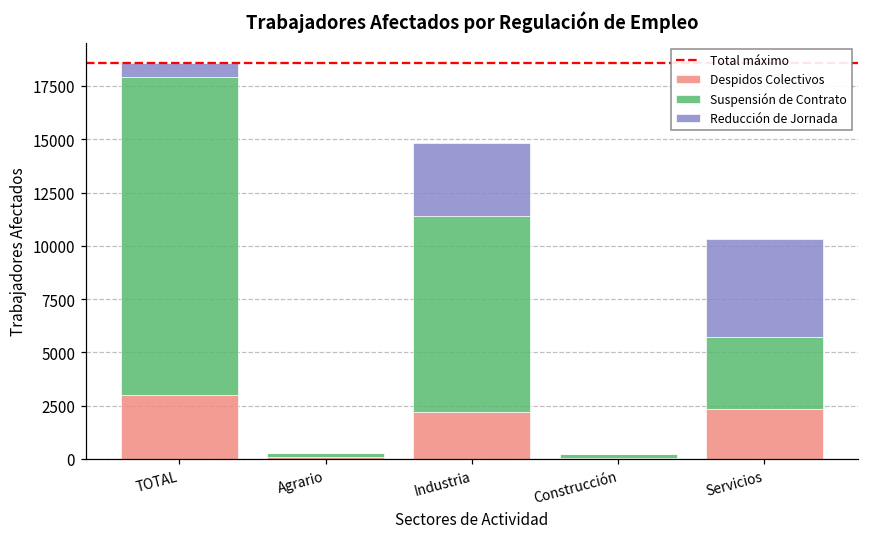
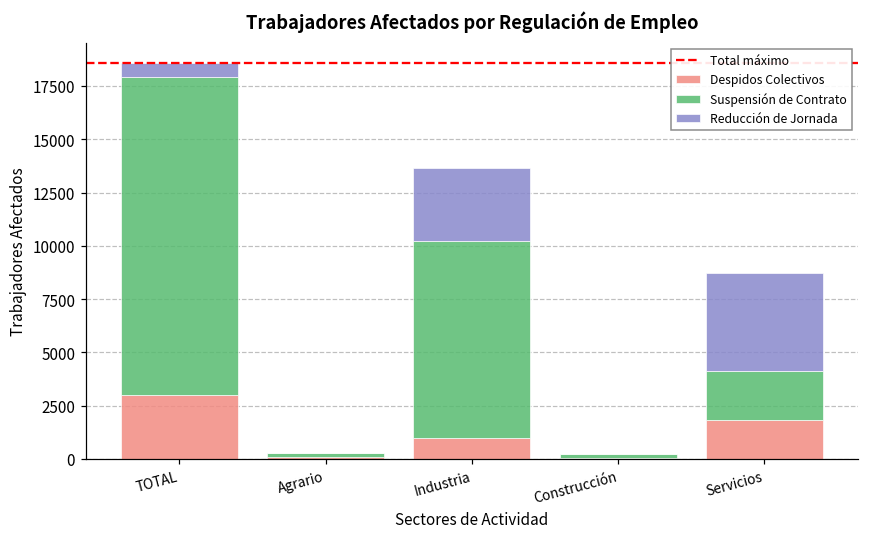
  {
    "Despidos Colectivos": {
      "TOTAL": 3000,
-     "Industria": 2200,
-     "Servicios": 2300
+     "Industria": 1000,
+     "Servicios": 1800
    },
    "Suspensión de Contrato": {
      "TOTAL": 14900,
      "Agrario": 200,
      "Industria": 9200,
      "Construcción": 200,
-     "Servicios": 3400
+     "Servicios": 2300
    },
    "Reducción de Jornada": {
      "TOTAL": 700,
      "Industria": 3400,
      "Servicios": 4600
    }
  }
